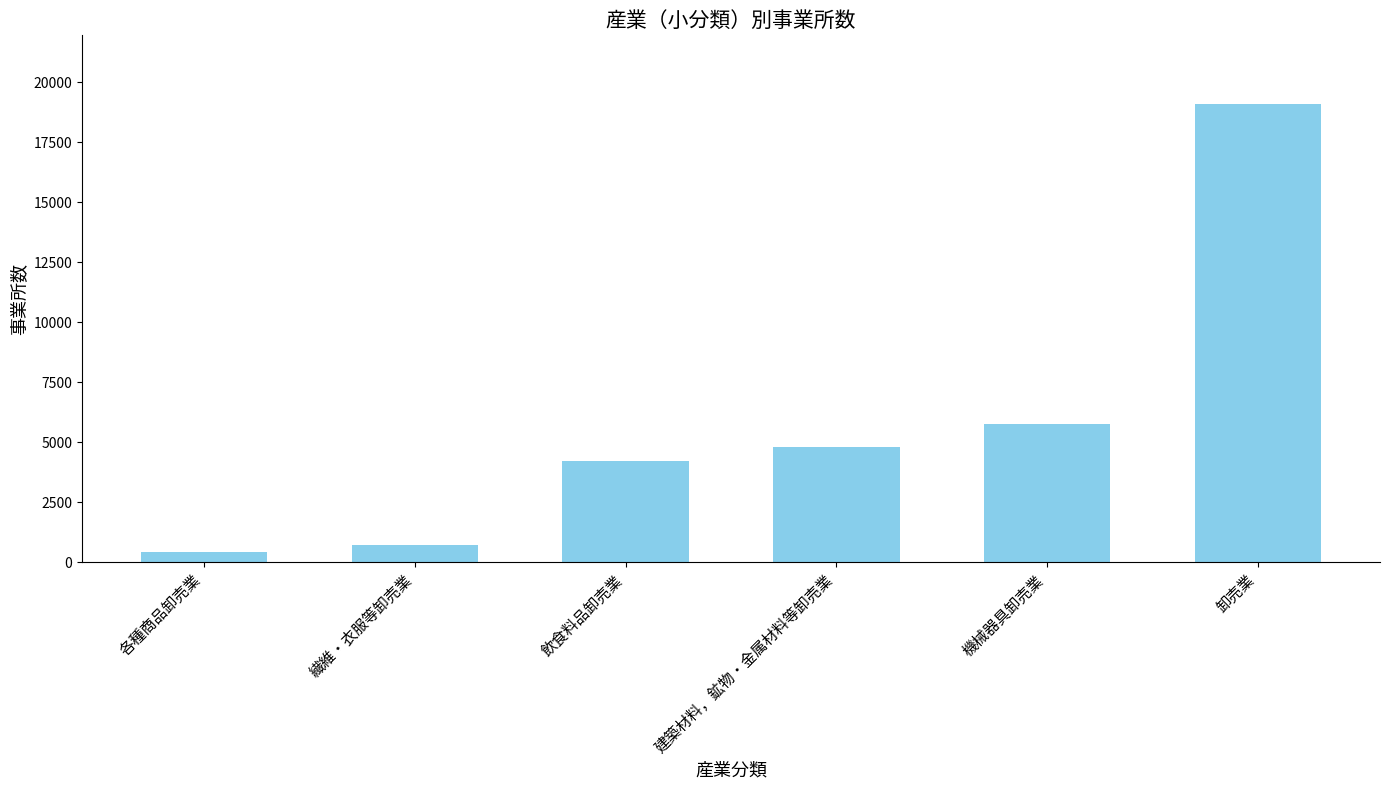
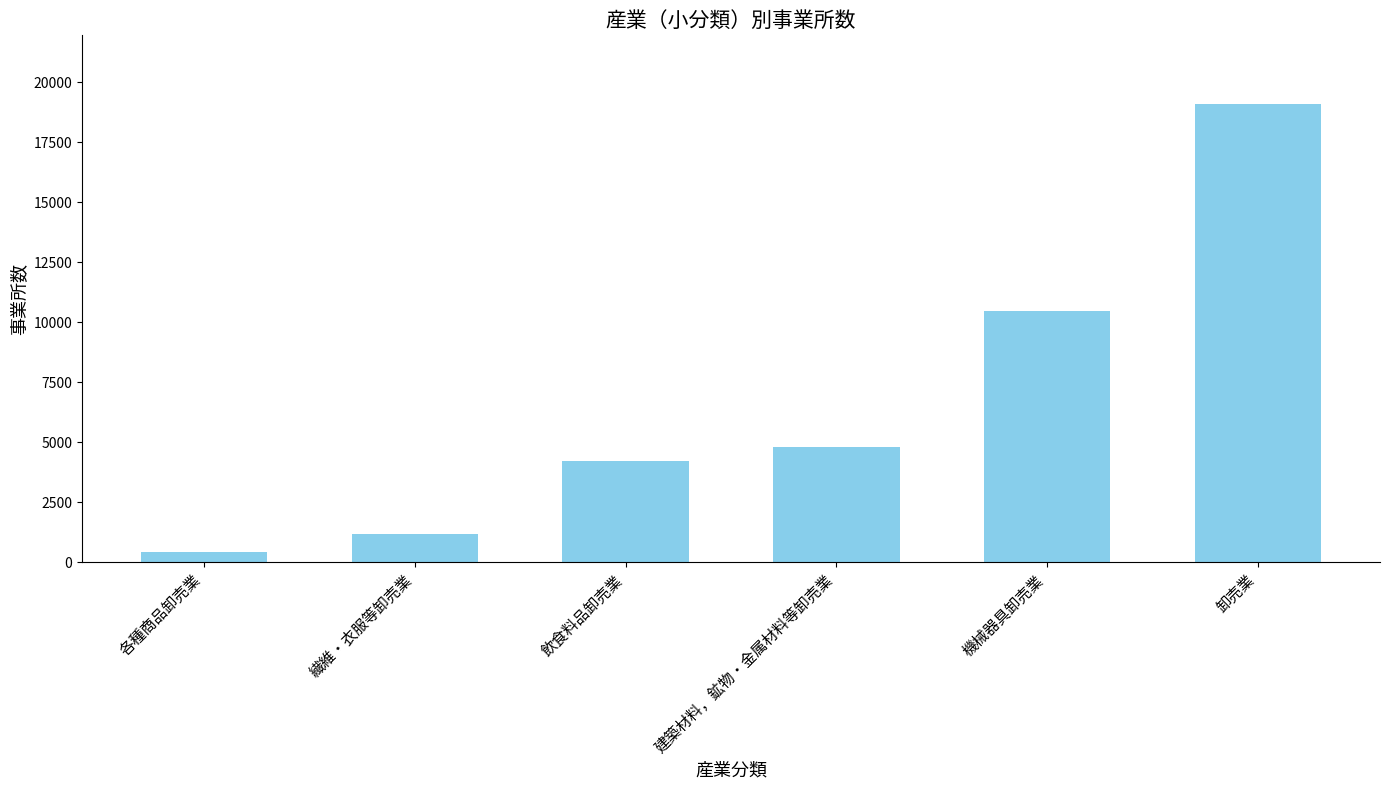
  {
    "各種商品卸売業": 400,
-   "繊維・衣服等卸売業": 700,
+   "繊維・衣服等卸売業": 1200,
    "飲食料品卸売業": 4200,
    "建築材料，鉱物・金属材料等卸売業": 4800,
-   "機械器具卸売業": 5800,
+   "機械器具卸売業": 10500,
    "卸売業": 19100
  }
